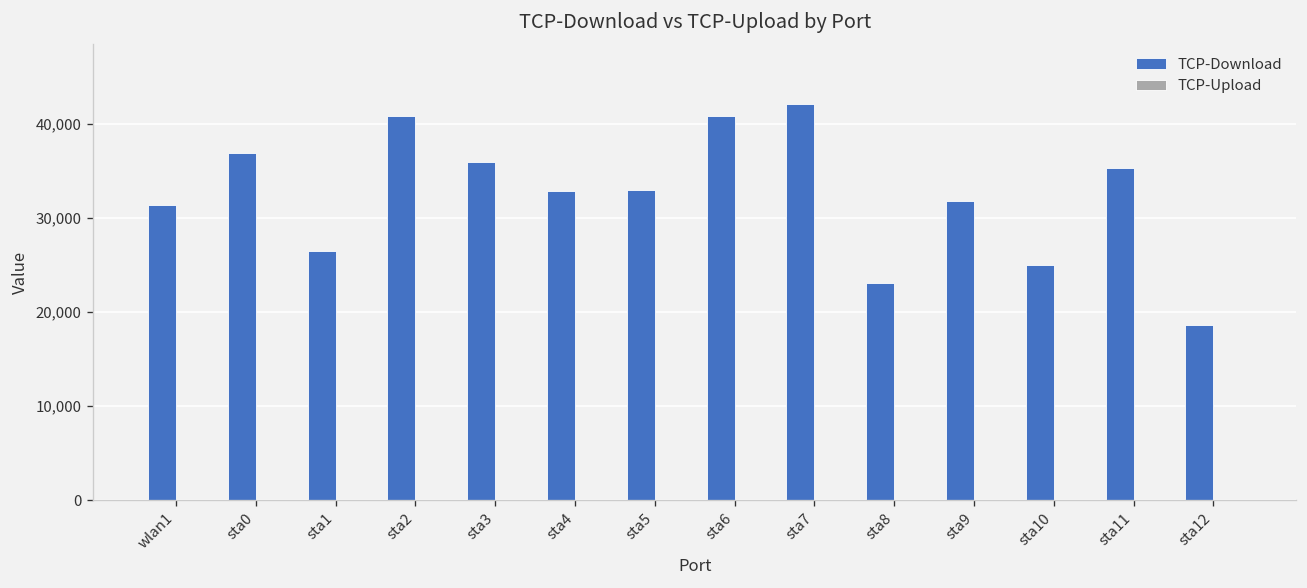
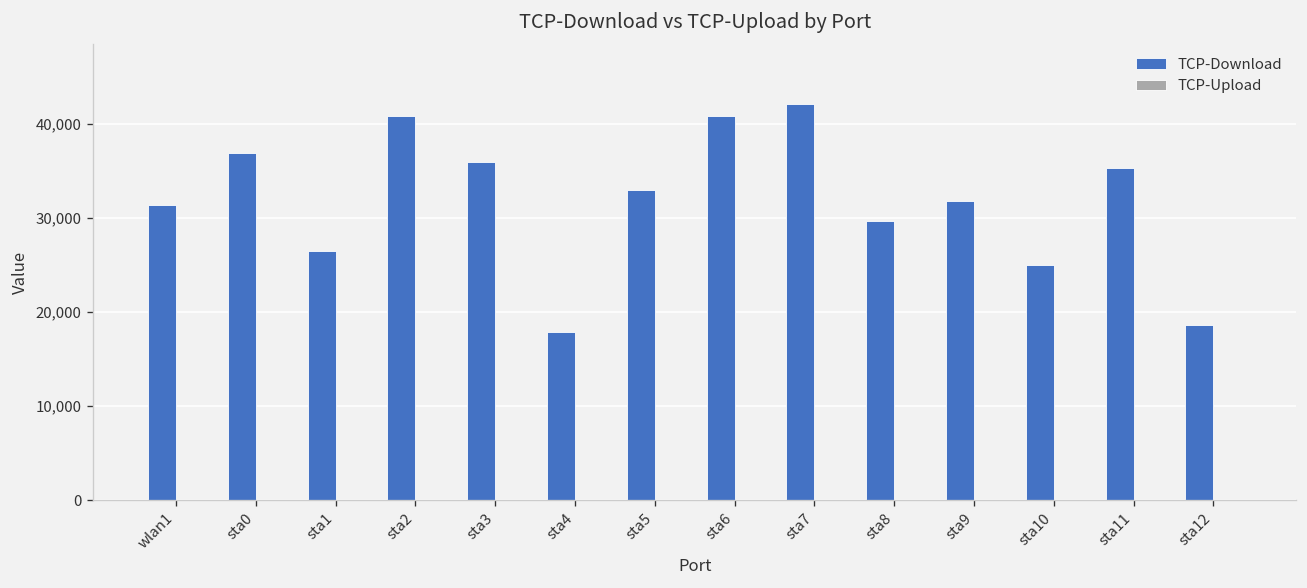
  {
    "TCP-Download": {
      "wlan1": "31,000",
      "sta0": "37,000",
      "sta1": "26,000",
      "sta2": "41,000",
      "sta3": "36,000",
-     "sta4": "33,000",
+     "sta4": "18,000",
      "sta5": "33,000",
      "sta6": "41,000",
      "sta7": "42,000",
-     "sta8": "23,000",
+     "sta8": "30,000",
      "sta9": "32,000",
      "sta10": "25,000",
      "sta11": "35,000",
      "sta12": "19,000"
    },
    "TCP-Upload": {
      "wlan1": "0",
      "sta0": "0",
      "sta1": "0",
      "sta2": "0",
      "sta3": "0",
      "sta4": "0",
      "sta5": "0",
      "sta6": "0",
      "sta7": "0",
      "sta8": "0",
      "sta9": "0",
      "sta10": "0",
      "sta11": "0",
      "sta12": "0"
    }
  }
